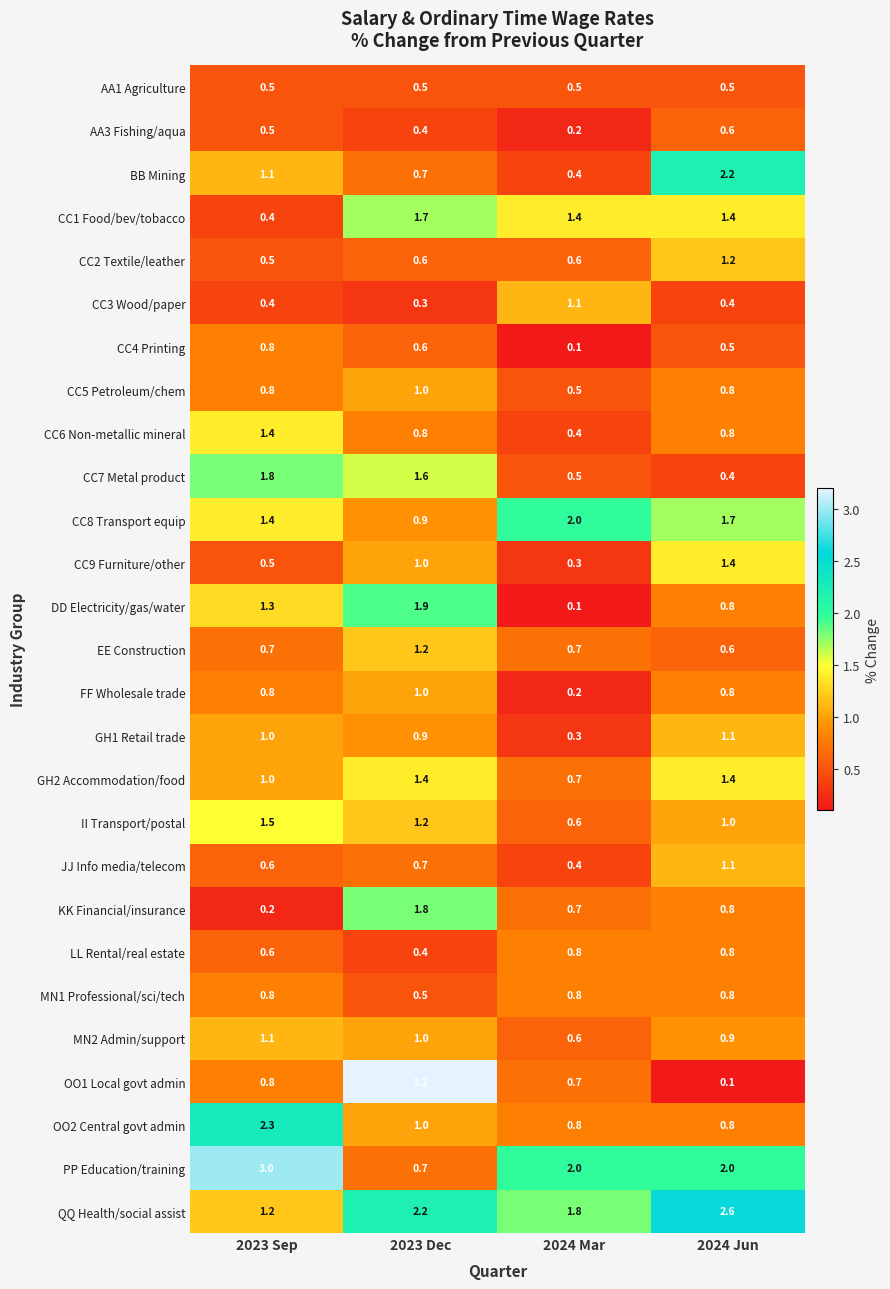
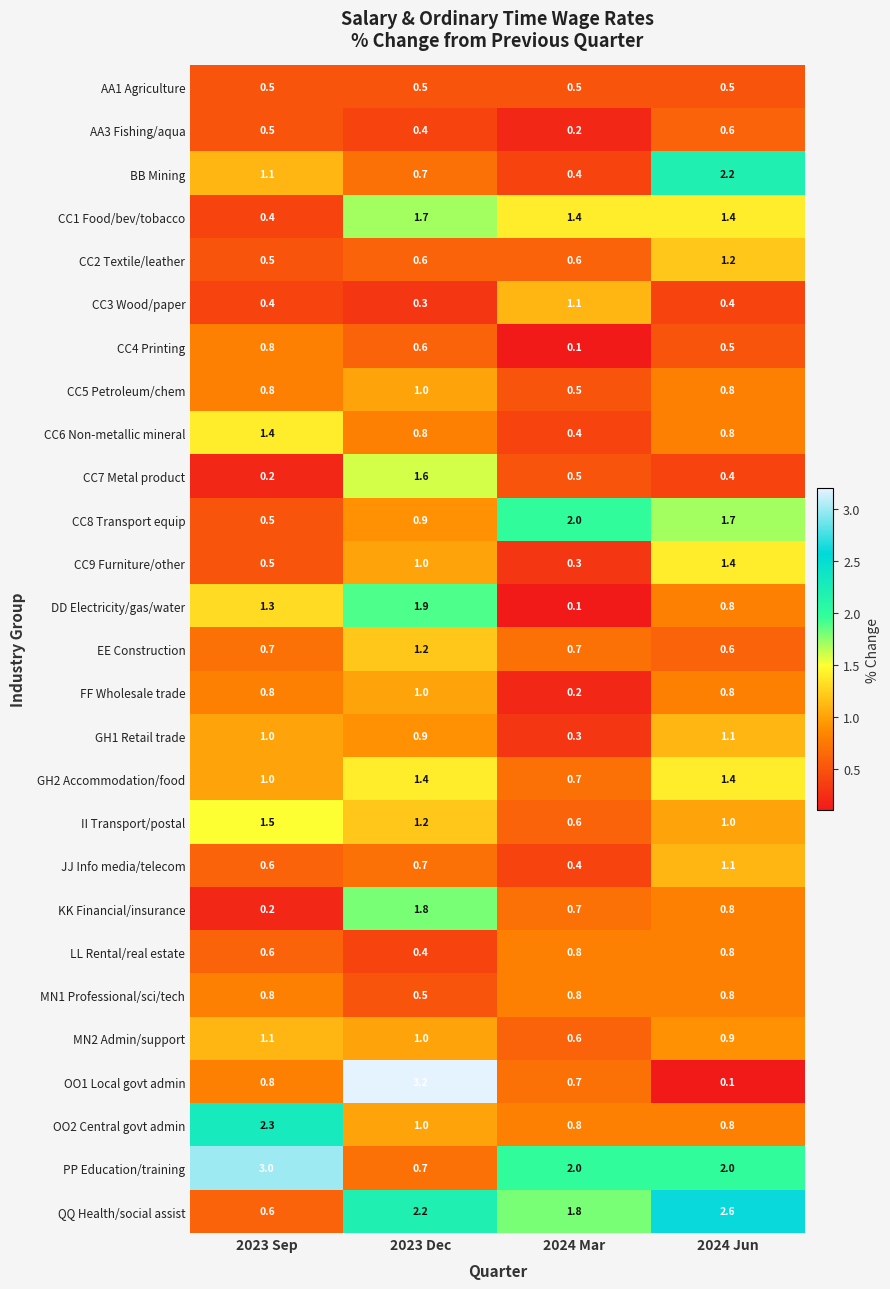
  {
    "AA1 Agriculture": {
      "2023 Sep": 0.5,
      "2023 Dec": 0.5,
      "2024 Mar": 0.5,
      "2024 Jun": 0.5
    },
    "AA3 Fishing/aqua": {
      "2023 Sep": 0.5,
      "2023 Dec": 0.4,
      "2024 Mar": 0.2,
      "2024 Jun": 0.6
    },
    "BB Mining": {
      "2023 Sep": 1.1,
      "2023 Dec": 0.7,
      "2024 Mar": 0.4,
      "2024 Jun": 2.2
    },
    "CC1 Food/bev/tobacco": {
      "2023 Sep": 0.4,
      "2023 Dec": 1.7,
      "2024 Mar": 1.4,
      "2024 Jun": 1.4
    },
    "CC2 Textile/leather": {
      "2023 Sep": 0.5,
      "2023 Dec": 0.6,
      "2024 Mar": 0.6,
      "2024 Jun": 1.2
    },
    "CC3 Wood/paper": {
      "2023 Sep": 0.4,
      "2023 Dec": 0.3,
      "2024 Mar": 1.1,
      "2024 Jun": 0.4
    },
    "CC4 Printing": {
      "2023 Sep": 0.8,
      "2023 Dec": 0.6,
      "2024 Mar": 0.1,
      "2024 Jun": 0.5
    },
    "CC5 Petroleum/chem": {
      "2023 Sep": 0.8,
      "2023 Dec": 1.0,
      "2024 Mar": 0.5,
      "2024 Jun": 0.8
    },
    "CC6 Non-metallic mineral": {
      "2023 Sep": 1.4,
      "2023 Dec": 0.8,
      "2024 Mar": 0.4,
      "2024 Jun": 0.8
    },
    "CC7 Metal product": {
-     "2023 Sep": 1.8,
+     "2023 Sep": 0.2,
      "2023 Dec": 1.6,
      "2024 Mar": 0.5,
      "2024 Jun": 0.4
    },
    "CC8 Transport equip": {
-     "2023 Sep": 1.4,
+     "2023 Sep": 0.5,
      "2023 Dec": 0.9,
      "2024 Mar": 2.0,
      "2024 Jun": 1.7
    },
    "CC9 Furniture/other": {
      "2023 Sep": 0.5,
      "2023 Dec": 1.0,
      "2024 Mar": 0.3,
      "2024 Jun": 1.4
    },
    "DD Electricity/gas/water": {
      "2023 Sep": 1.3,
      "2023 Dec": 1.9,
      "2024 Mar": 0.1,
      "2024 Jun": 0.8
    },
    "EE Construction": {
      "2023 Sep": 0.7,
      "2023 Dec": 1.2,
      "2024 Mar": 0.7,
      "2024 Jun": 0.6
    },
    "FF Wholesale trade": {
      "2023 Sep": 0.8,
      "2023 Dec": 1.0,
      "2024 Mar": 0.2,
      "2024 Jun": 0.8
    },
    "GH1 Retail trade": {
      "2023 Sep": 1.0,
      "2023 Dec": 0.9,
      "2024 Mar": 0.3,
      "2024 Jun": 1.1
    },
    "GH2 Accommodation/food": {
      "2023 Sep": 1.0,
      "2023 Dec": 1.4,
      "2024 Mar": 0.7,
      "2024 Jun": 1.4
    },
    "II Transport/postal": {
      "2023 Sep": 1.5,
      "2023 Dec": 1.2,
      "2024 Mar": 0.6,
      "2024 Jun": 1.0
    },
    "JJ Info media/telecom": {
      "2023 Sep": 0.6,
      "2023 Dec": 0.7,
      "2024 Mar": 0.4,
      "2024 Jun": 1.1
    },
    "KK Financial/insurance": {
      "2023 Sep": 0.2,
      "2023 Dec": 1.8,
      "2024 Mar": 0.7,
      "2024 Jun": 0.8
    },
    "LL Rental/real estate": {
      "2023 Sep": 0.6,
      "2023 Dec": 0.4,
      "2024 Mar": 0.8,
      "2024 Jun": 0.8
    },
    "MN1 Professional/sci/tech": {
      "2023 Sep": 0.8,
      "2023 Dec": 0.5,
      "2024 Mar": 0.8,
      "2024 Jun": 0.8
    },
    "MN2 Admin/support": {
      "2023 Sep": 1.1,
      "2023 Dec": 1.0,
      "2024 Mar": 0.6,
      "2024 Jun": 0.9
    },
    "OO1 Local govt admin": {
      "2023 Sep": 0.8,
      "2024 Mar": 0.7,
      "2024 Jun": 0.1
    },
    "OO2 Central govt admin": {
      "2023 Sep": 2.3,
      "2023 Dec": 1.0,
      "2024 Mar": 0.8,
      "2024 Jun": 0.8
    },
    "PP Education/training": {
      "2023 Sep": 3.0,
      "2023 Dec": 0.7,
      "2024 Mar": 2.0,
      "2024 Jun": 2.0
    },
    "QQ Health/social assist": {
-     "2023 Sep": 1.2,
+     "2023 Sep": 0.6,
      "2023 Dec": 2.2,
      "2024 Mar": 1.8,
      "2024 Jun": 2.6
    }
  }
